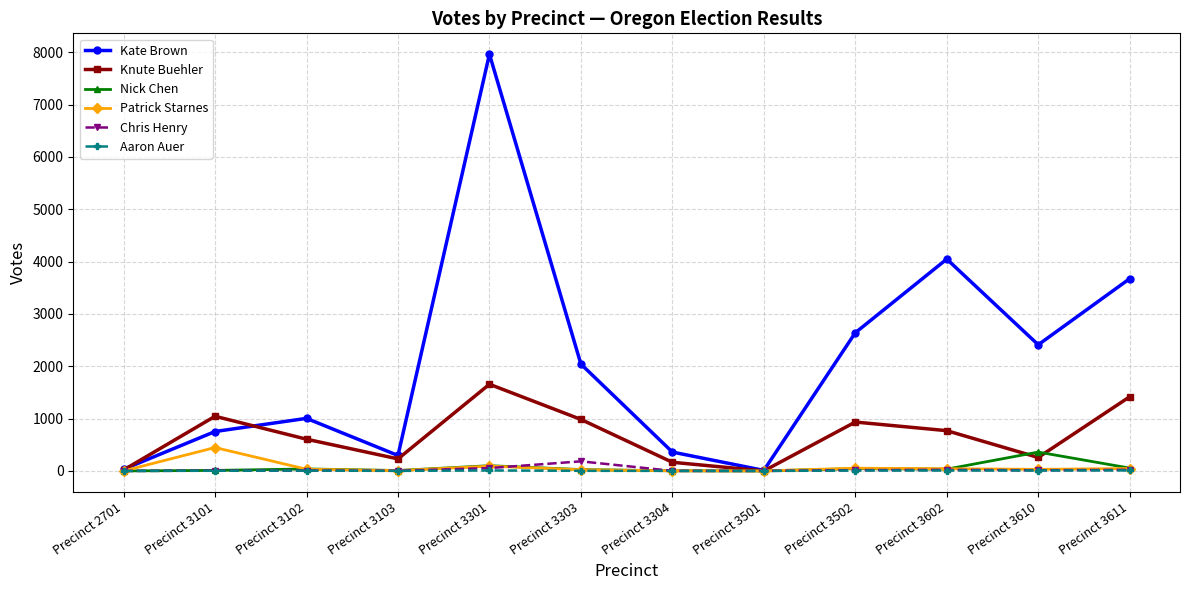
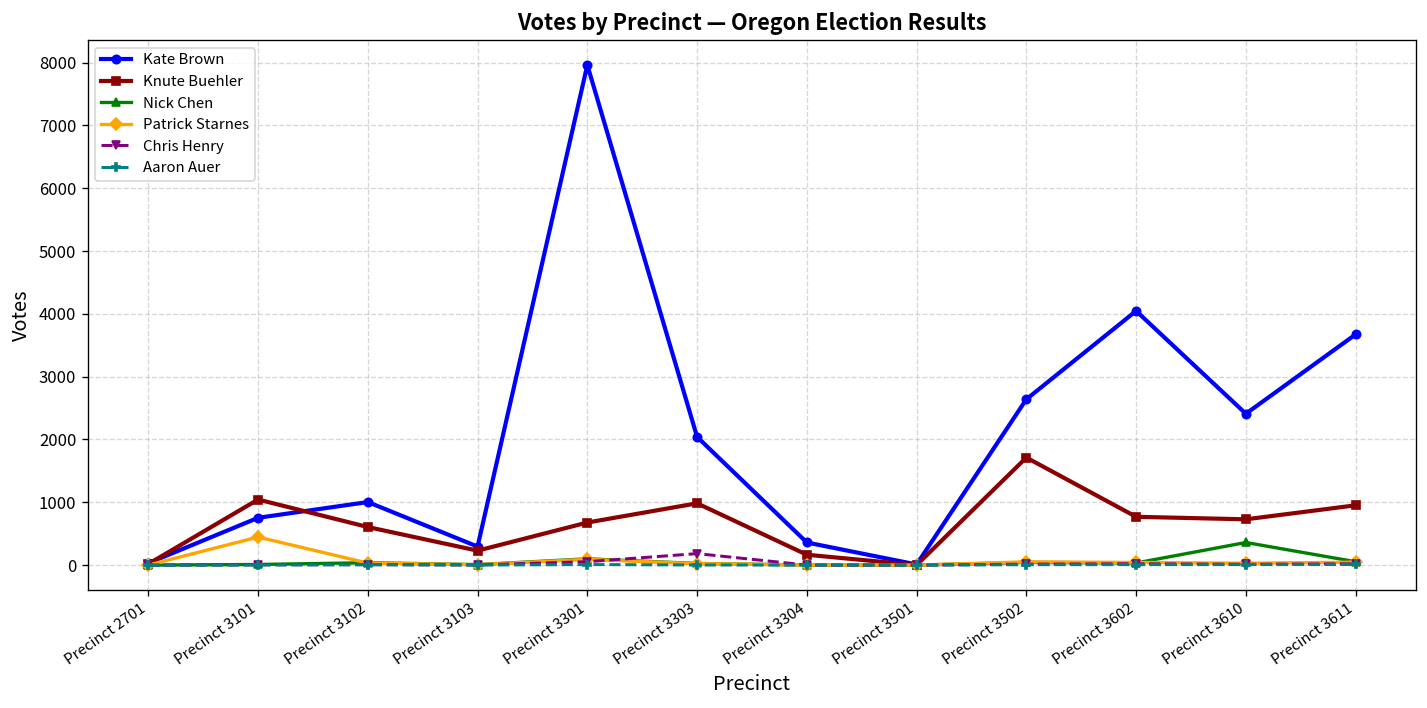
  {
    "Kate Brown": {
      "Precinct 3101": 800,
      "Precinct 3102": 1000,
      "Precinct 3103": 300,
      "Precinct 3301": 8000,
      "Precinct 3303": 2000,
      "Precinct 3304": 400,
      "Precinct 3502": 2600,
      "Precinct 3602": 4000,
      "Precinct 3610": 2400,
      "Precinct 3611": 3700
    },
    "Knute Buehler": {
      "Precinct 3101": 1000,
      "Precinct 3102": 600,
      "Precinct 3103": 200,
-     "Precinct 3301": 1700,
+     "Precinct 3301": 700,
      "Precinct 3303": 1000,
      "Precinct 3304": 200,
-     "Precinct 3502": 900,
+     "Precinct 3502": 1700,
      "Precinct 3602": 800,
-     "Precinct 3610": 300,
-     "Precinct 3611": 1400
+     "Precinct 3610": 700,
+     "Precinct 3611": 1000
    },
    "Nick Chen": {
      "Precinct 3610": 400
    },
    "Patrick Starnes": {
      "Precinct 3101": 400
    },
    "Chris Henry": {
      "Precinct 3303": 200
    }
  }
